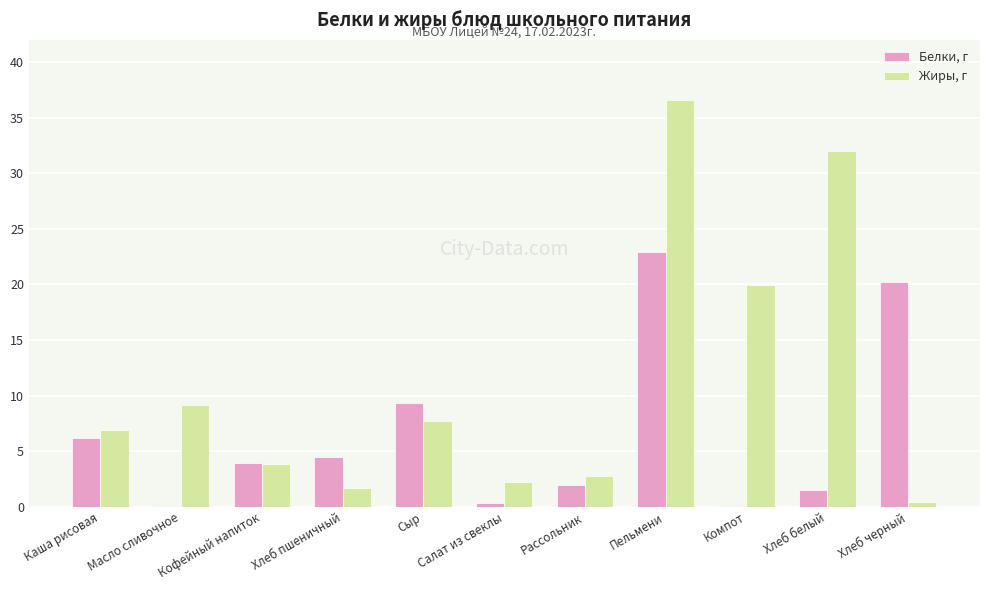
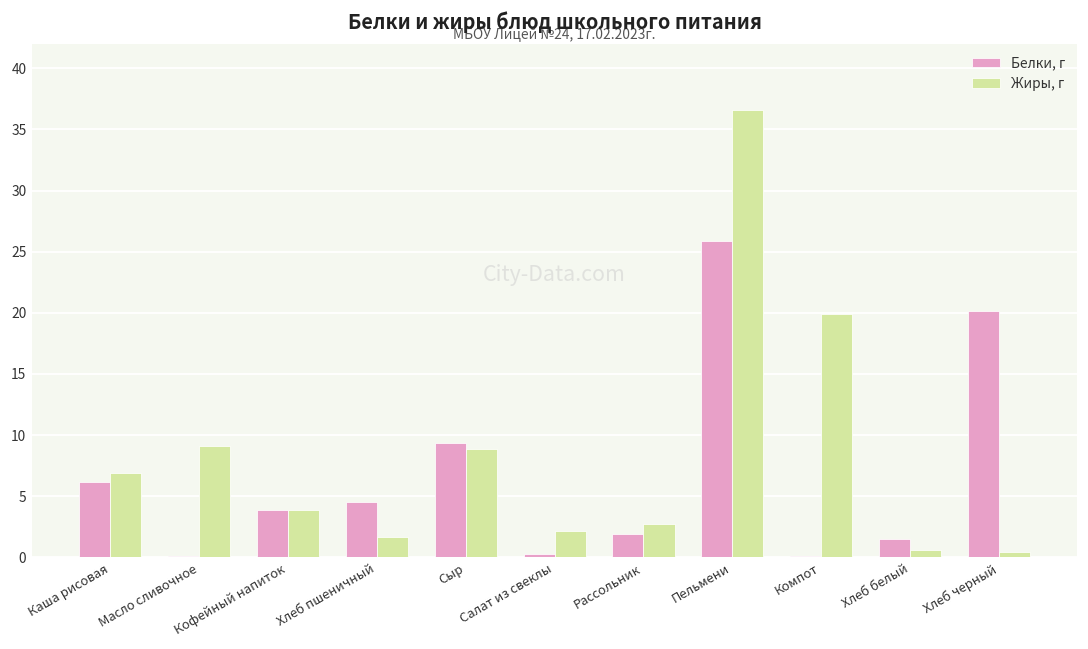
  {
    "Белки, г": {
      "Каша рисовая": 6.1,
      "Кофейный напиток": 3.9,
      "Хлеб пшеничный": 4.5,
      "Сыр": 9.4,
      "Салат из свеклы": 0.3,
      "Рассольник": 1.9,
-     "Пельмени": 22.9,
+     "Пельмени": 25.9,
      "Хлеб белый": 1.5,
      "Хлеб черный": 20.2
    },
    "Жиры, г": {
      "Каша рисовая": 6.9,
      "Масло сливочное": 9.1,
      "Кофейный напиток": 3.8,
      "Хлеб пшеничный": 1.7,
-     "Сыр": 7.7,
+     "Сыр": 8.9,
      "Салат из свеклы": 2.2,
      "Рассольник": 2.8,
      "Пельмени": 36.6,
      "Компот": 19.9,
-     "Хлеб белый": 32.0,
+     "Хлеб белый": 0.6,
      "Хлеб черный": 0.4
    }
  }
